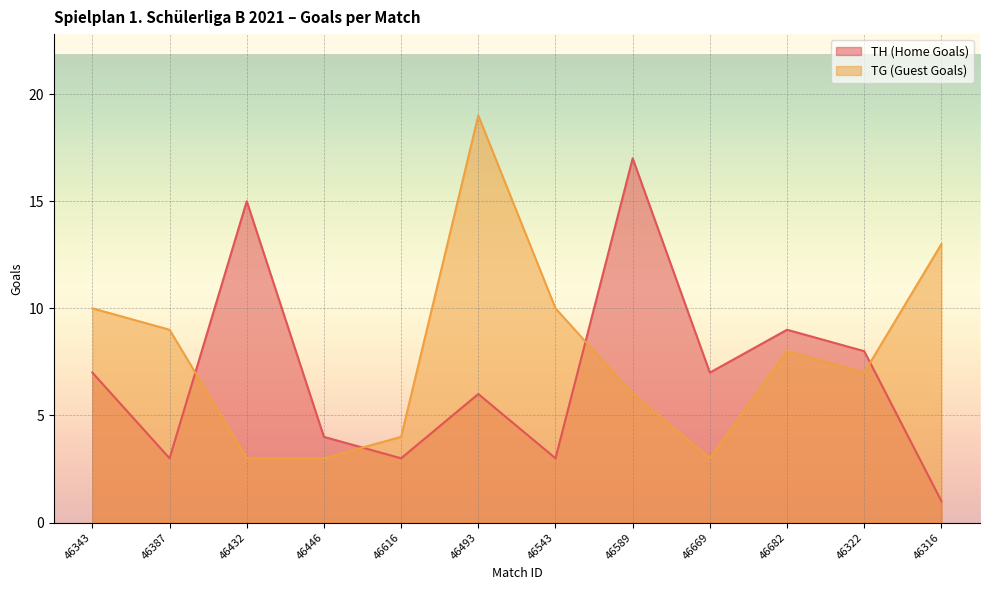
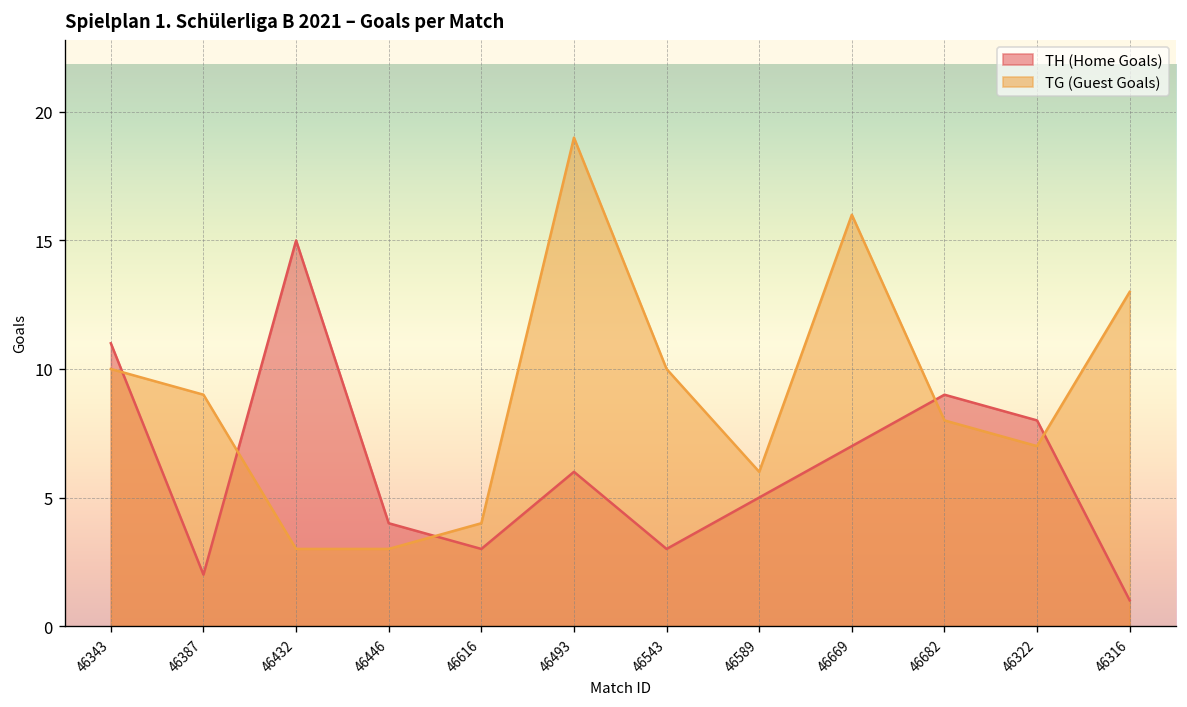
  {
    "TH (Home Goals)": {
-     "46343": 7,
-     "46387": 3,
+     "46343": 11,
+     "46387": 2,
      "46432": 15,
      "46446": 4,
      "46616": 3,
      "46493": 6,
      "46543": 3,
-     "46589": 17,
+     "46589": 5,
      "46669": 7,
      "46682": 9,
      "46322": 8,
      "46316": 1
    },
    "TG (Guest Goals)": {
      "46343": 10,
      "46387": 9,
      "46432": 3,
      "46446": 3,
      "46616": 4,
      "46493": 19,
      "46543": 10,
      "46589": 6,
-     "46669": 3,
+     "46669": 16,
      "46682": 8,
      "46322": 7,
      "46316": 13
    }
  }
